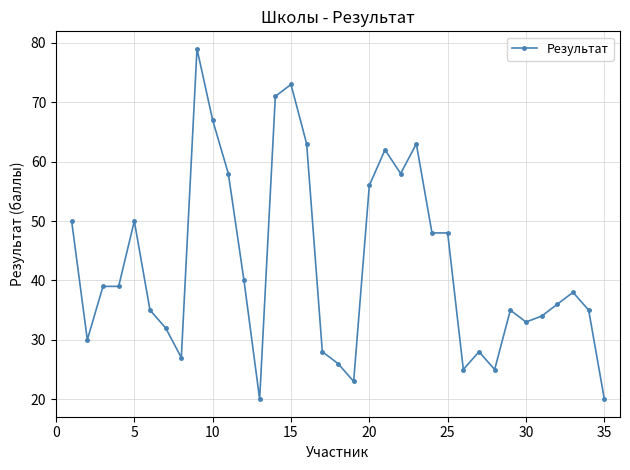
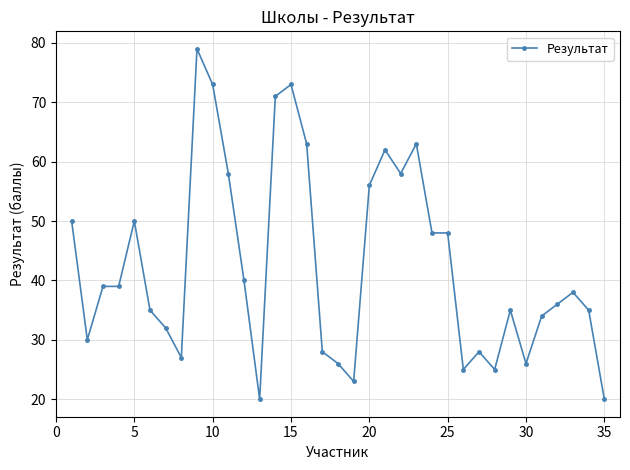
  {
    "5": 50,
-   "10": 67,
+   "10": 73,
    "15": 73,
    "20": 56,
    "25": 48,
-   "30": 33,
+   "30": 26,
    "35": 20
  }
